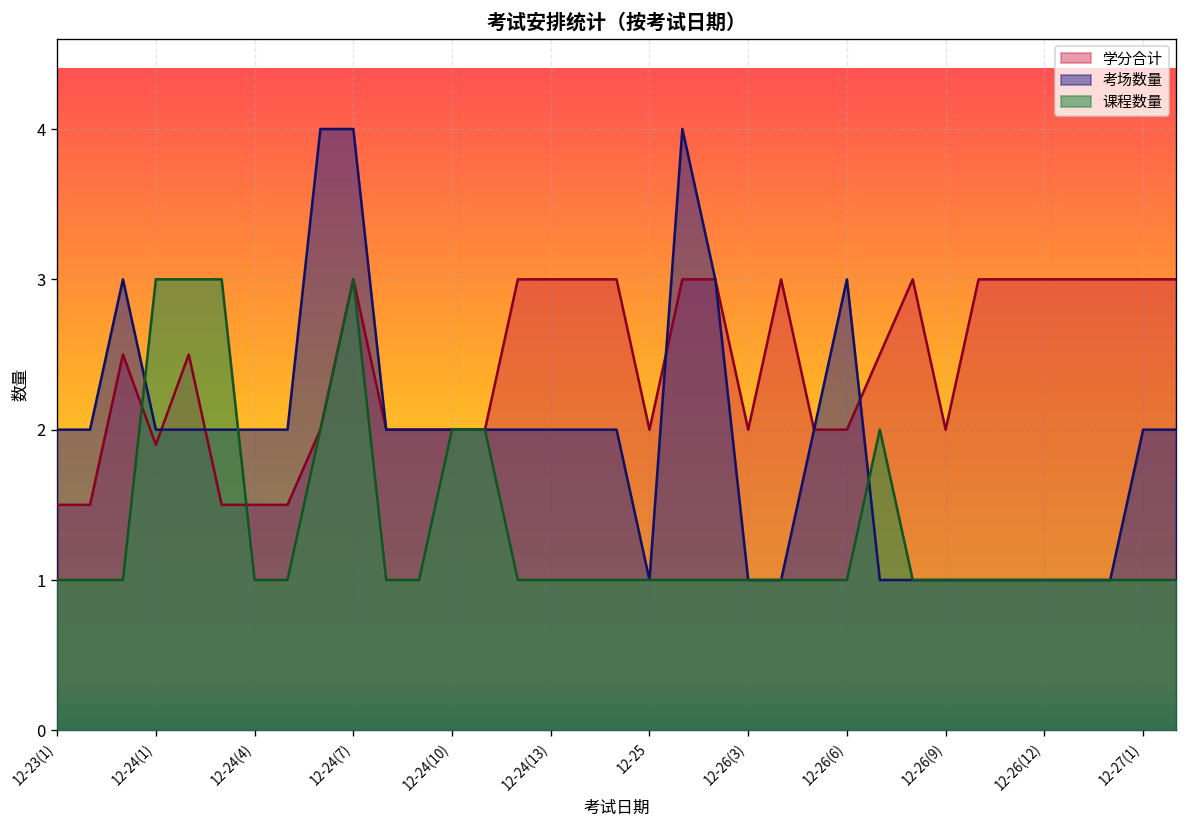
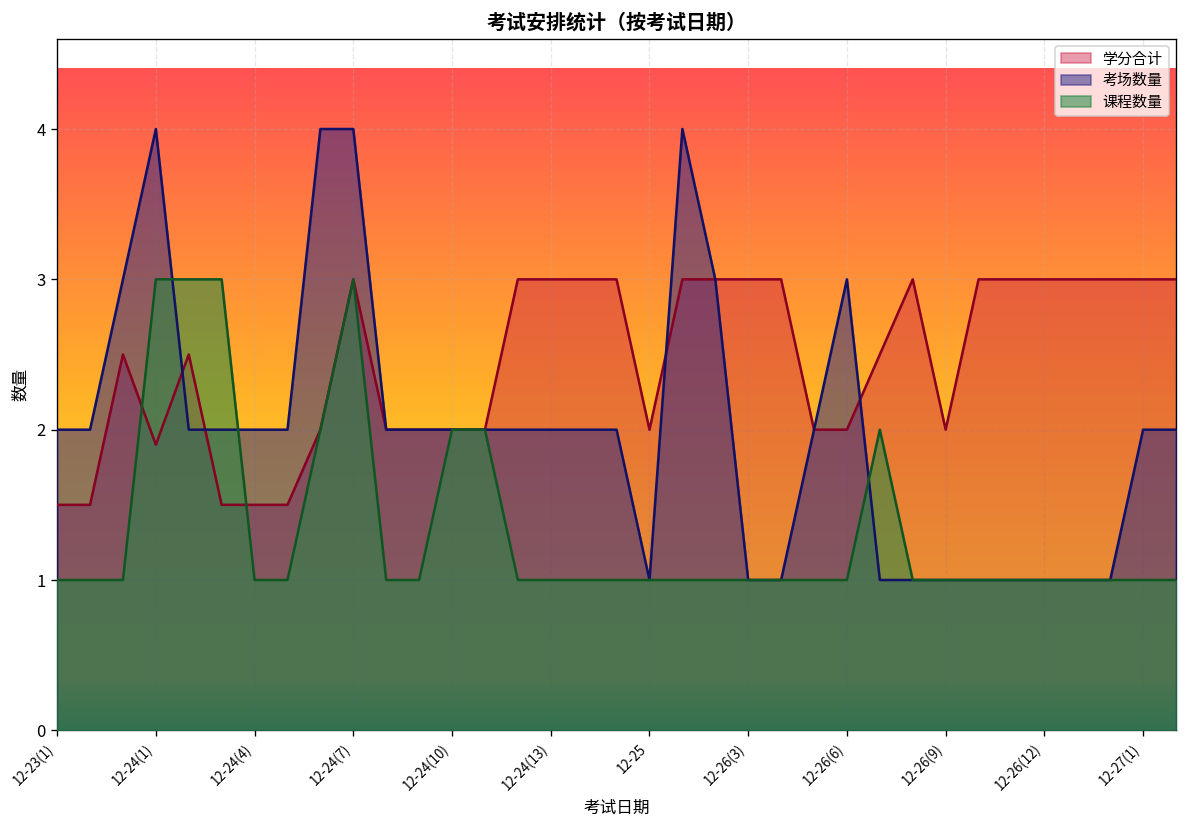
  {
    "学分合计": {
      "12-23(1)": 1.50,
      "12-24(1)": 1.90,
      "12-24(4)": 1.50,
      "12-24(13)": 3,
      "12-25": 2,
-     "12-26(3)": 2,
+     "12-26(3)": 3,
      "12-26(6)": 2,
      "12-26(9)": 2,
      "12-26(12)": 3,
      "12-27(1)": 3
    },
    "考场数量": {
      "12-23(1)": 2,
-     "12-24(1)": 2,
+     "12-24(1)": 4,
      "12-24(4)": 2,
      "12-24(7)": 4,
      "12-24(13)": 2,
      "12-26(6)": 3,
      "12-27(1)": 2
    },
    "课程数量": {
      "12-23(1)": 1,
      "12-24(1)": 3,
      "12-24(4)": 1,
      "12-24(13)": 1,
      "12-26(6)": 1,
      "12-27(1)": 1
    }
  }
